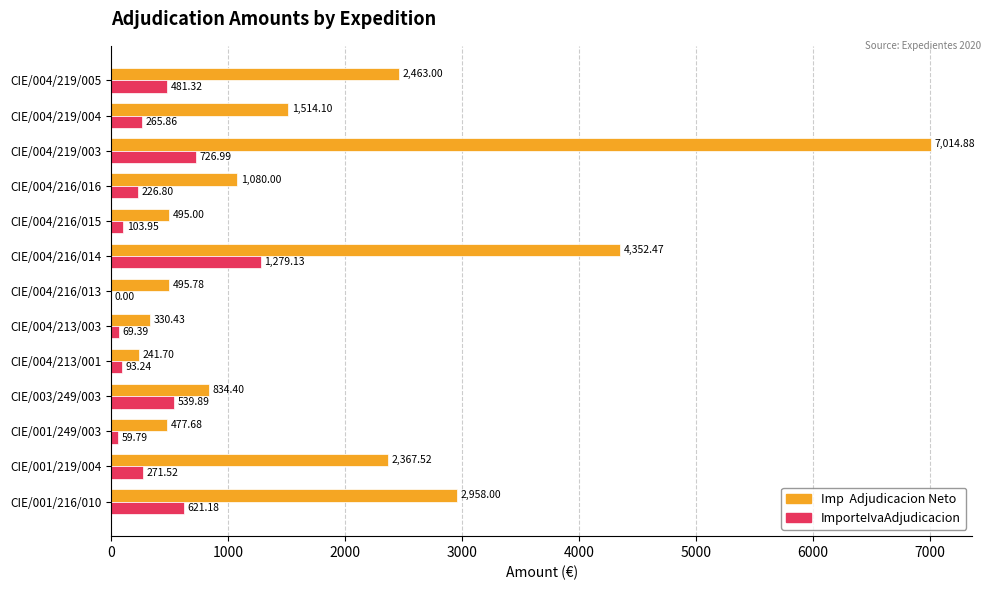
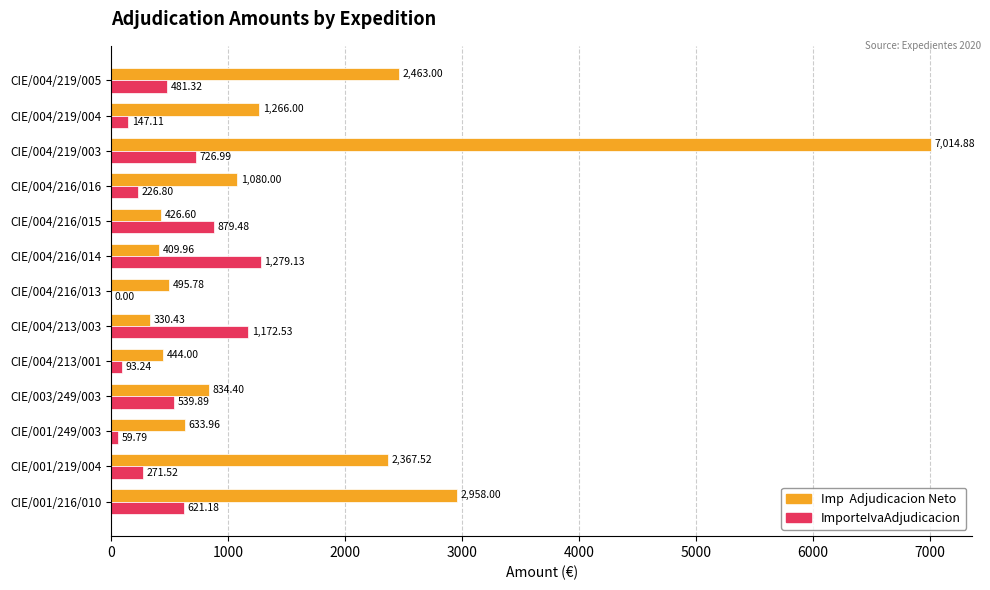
  {
    "Imp Adjudicacion Neto": {
      "CIE/004/219/005": "2,463.00",
-     "CIE/004/219/004": "1,514.10",
+     "CIE/004/219/004": "1,266.00",
      "CIE/004/219/003": "7,014.88",
      "CIE/004/216/016": "1,080.00",
-     "CIE/004/216/015": "495.00",
-     "CIE/004/216/014": "4,352.47",
+     "CIE/004/216/015": "426.60",
+     "CIE/004/216/014": "409.96",
      "CIE/004/216/013": "495.78",
      "CIE/004/213/003": "330.43",
-     "CIE/004/213/001": "241.70",
+     "CIE/004/213/001": "444.00",
      "CIE/003/249/003": "834.40",
-     "CIE/001/249/003": "477.68",
+     "CIE/001/249/003": "633.96",
      "CIE/001/219/004": "2,367.52",
      "CIE/001/216/010": "2,958.00"
    },
    "ImporteIvaAdjudicacion": {
      "CIE/004/219/005": "481.32",
-     "CIE/004/219/004": "265.86",
+     "CIE/004/219/004": "147.11",
      "CIE/004/219/003": "726.99",
      "CIE/004/216/016": "226.80",
-     "CIE/004/216/015": "103.95",
+     "CIE/004/216/015": "879.48",
      "CIE/004/216/014": "1,279.13",
      "CIE/004/216/013": "0.00",
-     "CIE/004/213/003": "69.39",
+     "CIE/004/213/003": "1,172.53",
      "CIE/004/213/001": "93.24",
      "CIE/003/249/003": "539.89",
      "CIE/001/249/003": "59.79",
      "CIE/001/219/004": "271.52",
      "CIE/001/216/010": "621.18"
    }
  }
